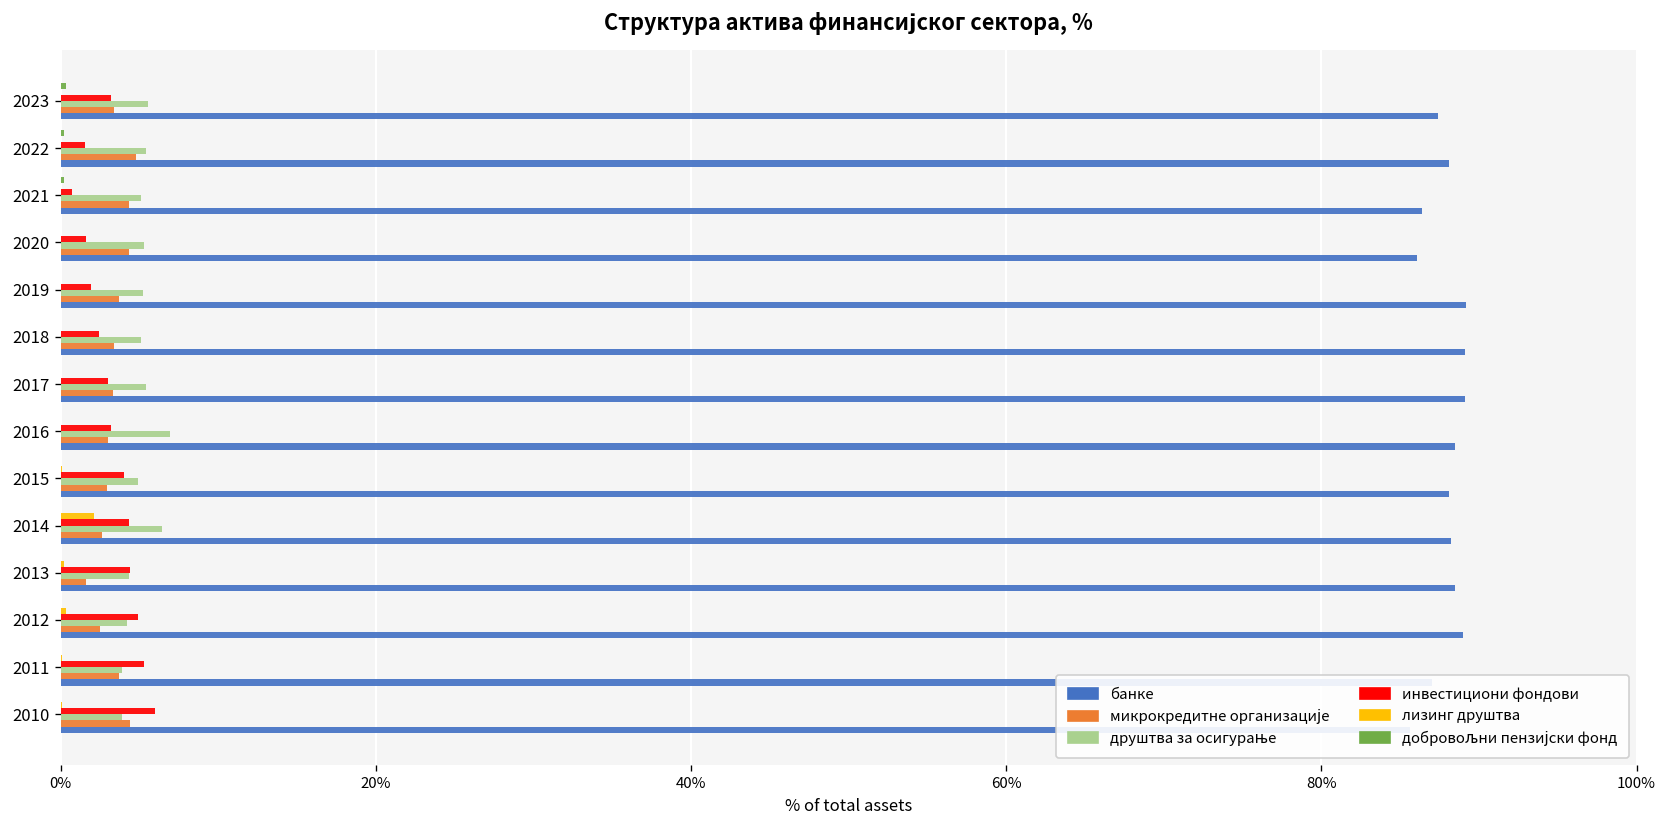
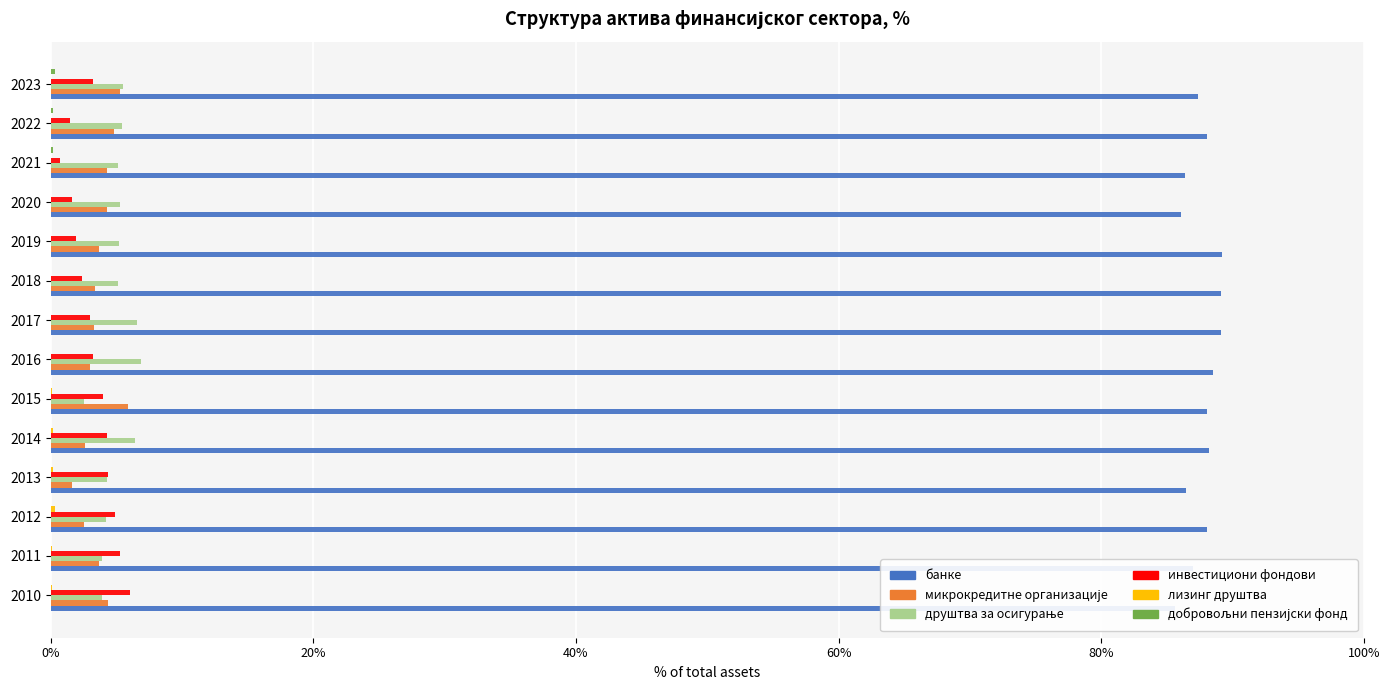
  {
    "банке": {
      "2023": "87.4%",
      "2022": "88.1%",
      "2021": "86.4%",
      "2020": "86.1%",
      "2019": "89.2%",
      "2018": "89.1%",
      "2017": "89.1%",
      "2016": "88.5%",
      "2015": "88.1%",
      "2014": "88.2%",
-     "2013": "88.5%",
-     "2012": "89.0%"
+     "2013": "86.5%",
+     "2012": "88.1%"
    },
    "микрокредитне организације": {
-     "2023": "3.4%",
+     "2023": "5.3%",
      "2022": "4.8%",
      "2021": "4.3%",
      "2020": "4.3%",
      "2019": "3.7%",
      "2018": "3.4%",
      "2017": "3.3%",
      "2016": "3.0%",
-     "2015": "2.9%",
+     "2015": "5.9%",
      "2014": "2.6%",
      "2013": "1.6%",
      "2012": "2.5%",
      "2011": "3.7%",
      "2010": "4.4%"
    },
    "друштва за осигурање": {
      "2023": "5.5%",
      "2022": "5.4%",
      "2021": "5.1%",
      "2020": "5.3%",
      "2019": "5.2%",
      "2018": "5.1%",
-     "2017": "5.4%",
+     "2017": "6.6%",
      "2016": "6.9%",
-     "2015": "4.9%",
+     "2015": "2.5%",
      "2014": "6.4%",
      "2013": "4.3%",
      "2012": "4.2%",
      "2011": "3.9%",
      "2010": "3.9%"
    },
    "инвестициони фондови": {
      "2023": "3.2%",
      "2022": "1.5%",
      "2021": "0.7%",
      "2020": "1.6%",
      "2019": "1.9%",
      "2018": "2.4%",
      "2017": "3.0%",
      "2016": "3.2%",
      "2015": "4.0%",
      "2014": "4.3%",
      "2013": "4.4%",
      "2012": "4.9%",
      "2011": "5.3%",
      "2010": "6.0%"
    },
    "лизинг друштва": {
      "2023": "0.0%",
      "2022": "0.0%",
      "2021": "0.0%",
      "2020": "0.0%",
      "2019": "0.0%",
      "2018": "0.0%",
      "2017": "0.0%",
      "2016": "0.0%",
-     "2014": "2.1%",
+     "2014": "0.2%",
      "2013": "0.2%",
      "2012": "0.3%"
    },
    "добровољни пензијски фонд": {
      "2023": "0.3%",
      "2022": "0.2%",
      "2021": "0.2%",
      "2020": "0.0%",
      "2019": "0.0%",
      "2018": "0.0%",
      "2017": "0.0%",
      "2016": "0.0%",
      "2015": "0.0%",
      "2014": "0.0%",
      "2013": "0.0%",
      "2012": "0.0%",
      "2011": "0.0%",
      "2010": "0.0%"
    }
  }
